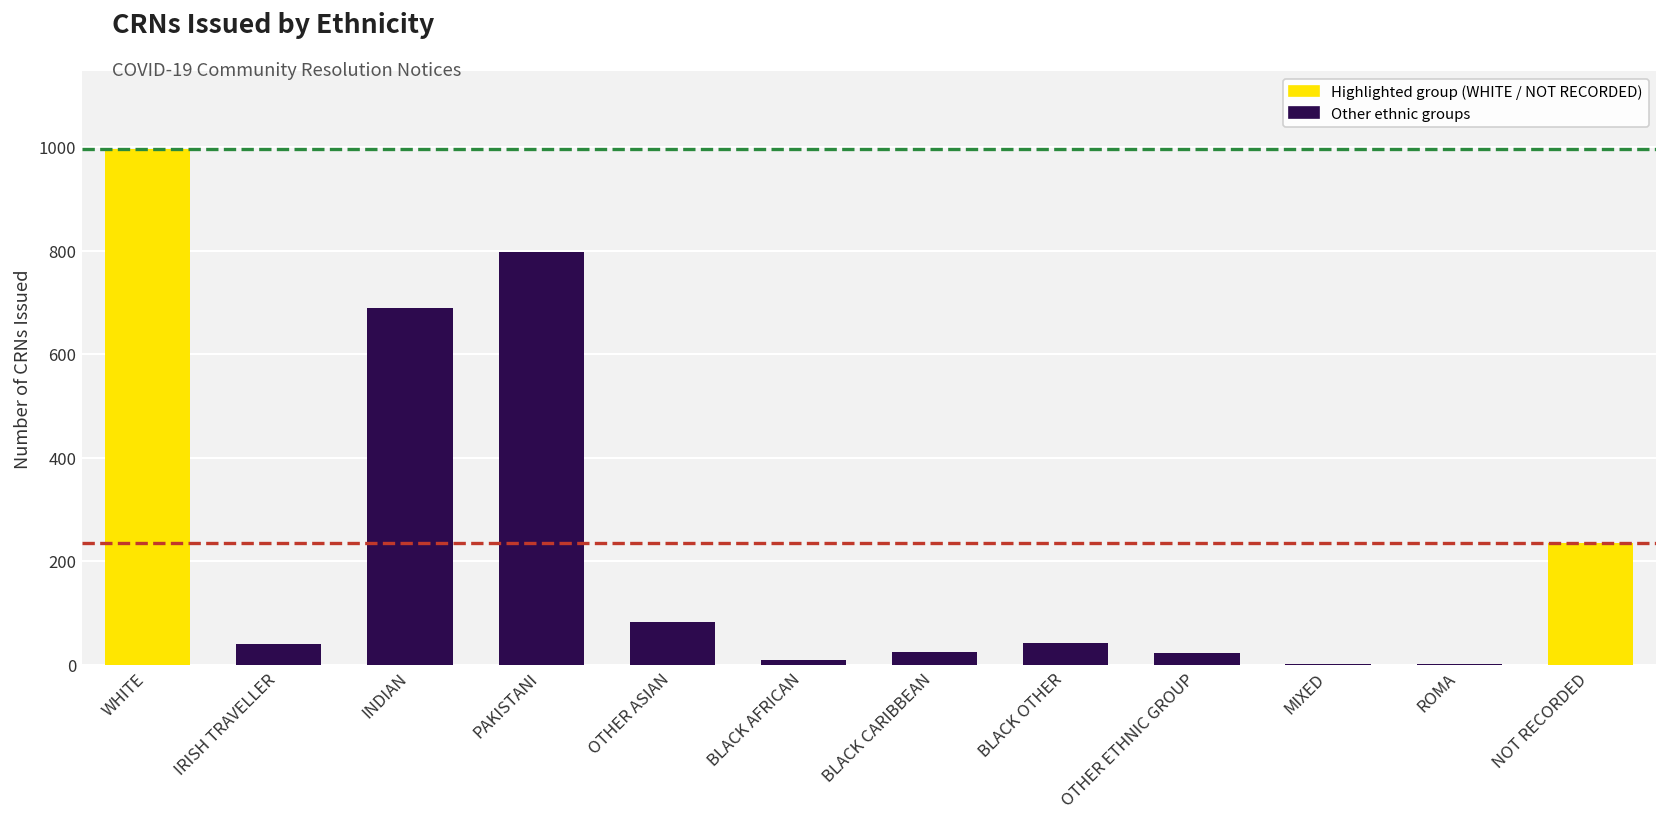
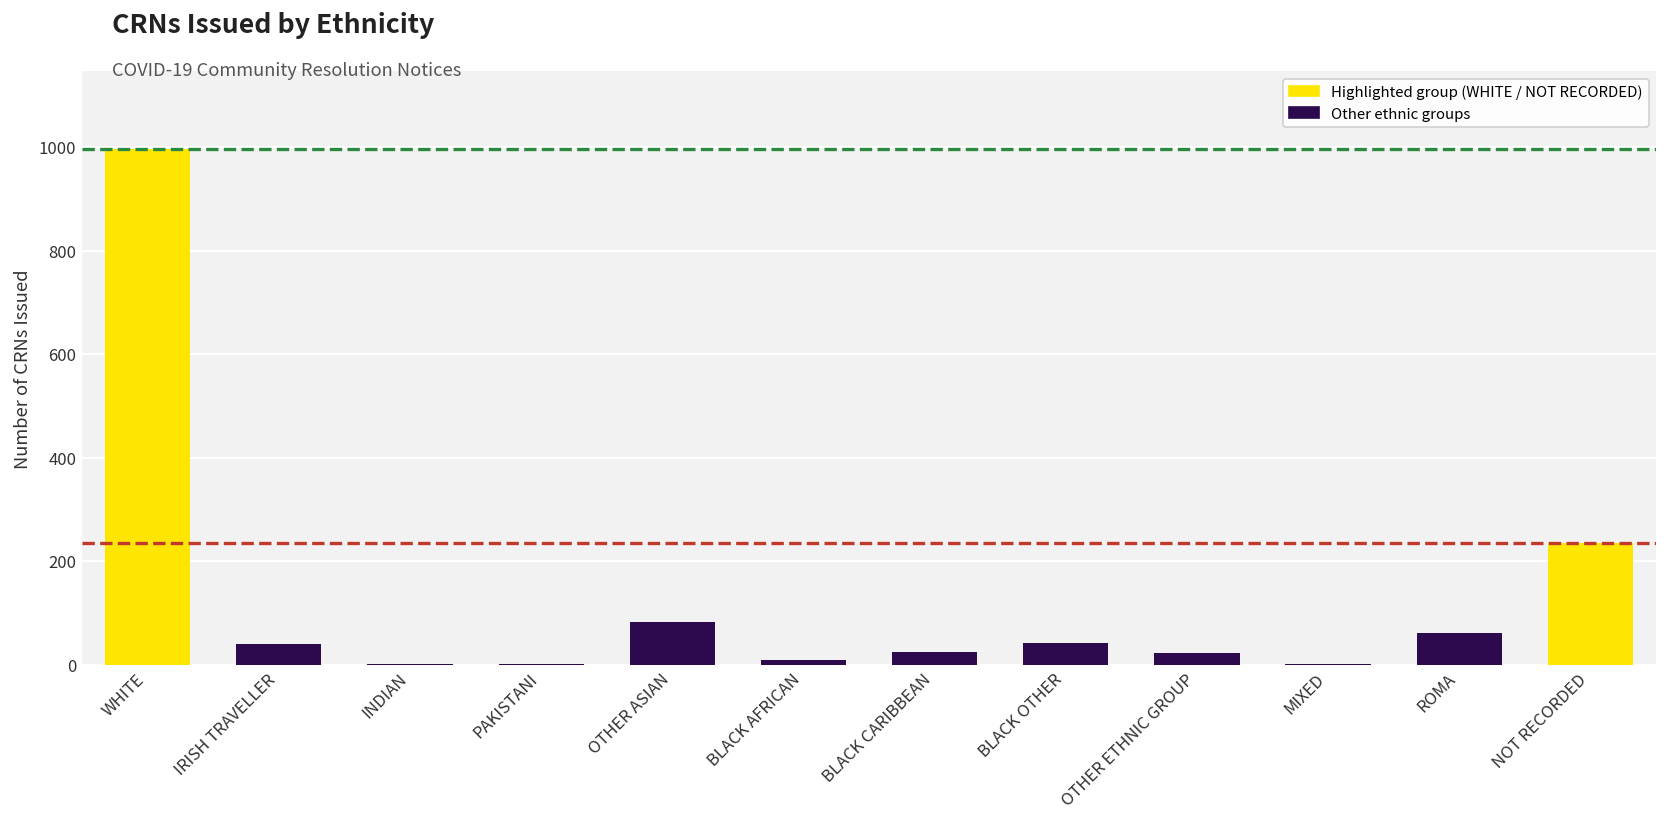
  {
    "WHITE": 1000,
    "IRISH TRAVELLER": 40,
-   "INDIAN": 690,
-   "PAKISTANI": 800,
+   "INDIAN": 0,
+   "PAKISTANI": 0,
    "OTHER ASIAN": 80,
    "BLACK AFRICAN": 10,
    "BLACK CARIBBEAN": 20,
    "BLACK OTHER": 40,
    "OTHER ETHNIC GROUP": 20,
-   "ROMA": 0,
+   "ROMA": 60,
    "NOT RECORDED": 230
  }
